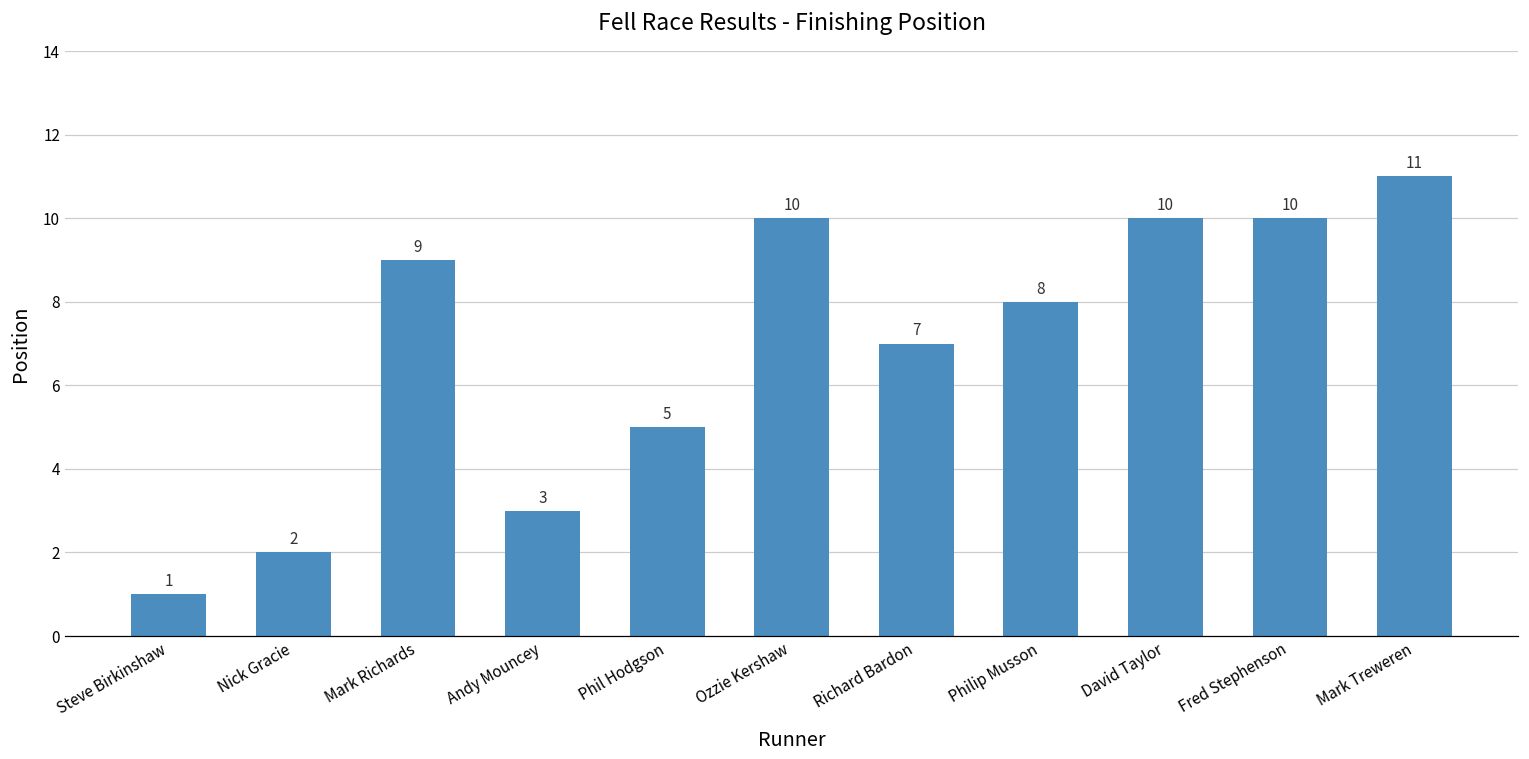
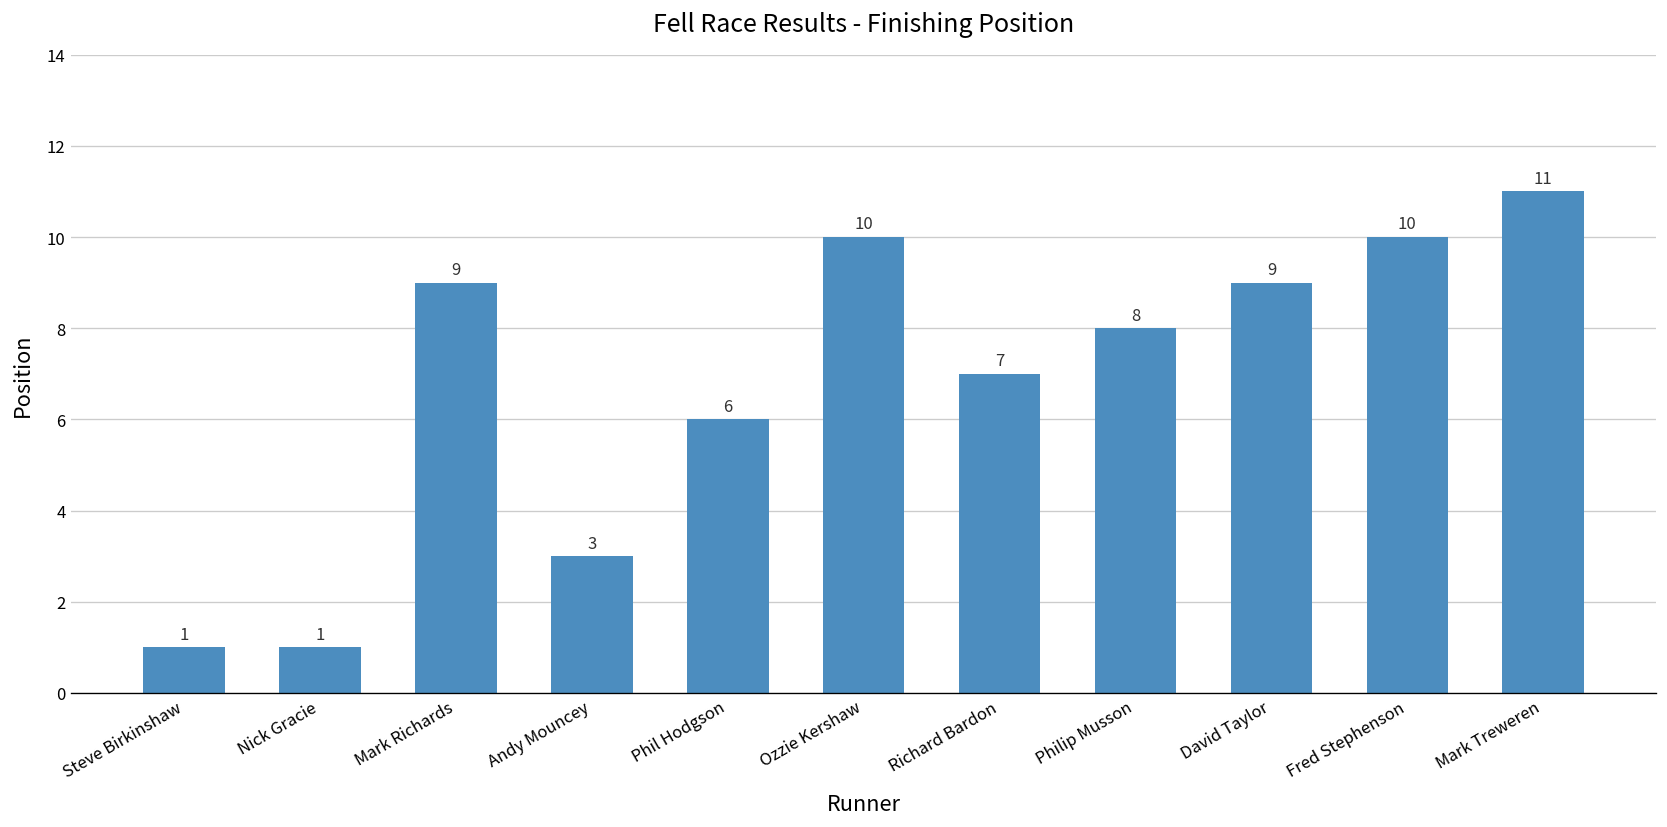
  {
    "Steve Birkinshaw": 1,
-   "Nick Gracie": 2,
+   "Nick Gracie": 1,
    "Mark Richards": 9,
    "Andy Mouncey": 3,
-   "Phil Hodgson": 5,
+   "Phil Hodgson": 6,
    "Ozzie Kershaw": 10,
    "Richard Bardon": 7,
    "Philip Musson": 8,
-   "David Taylor": 10,
+   "David Taylor": 9,
    "Fred Stephenson": 10,
    "Mark Treweren": 11
  }
